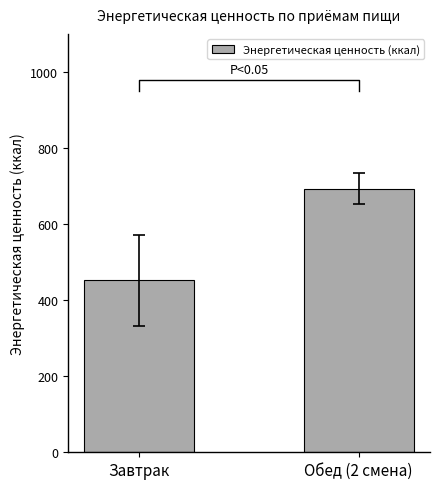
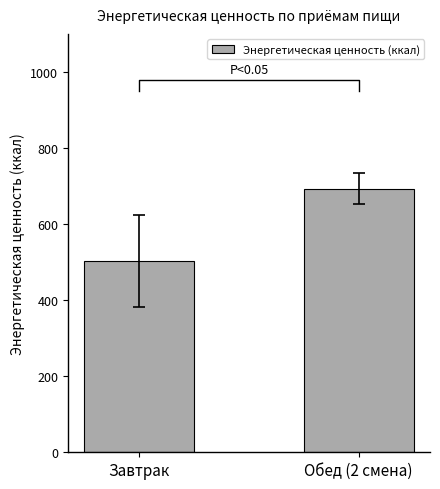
  {
    "Энергетическая ценность (ккал)": {
-     "Завтрак": 450,
+     "Завтрак": 500,
      "Обед (2 смена)": 690
    }
  }
